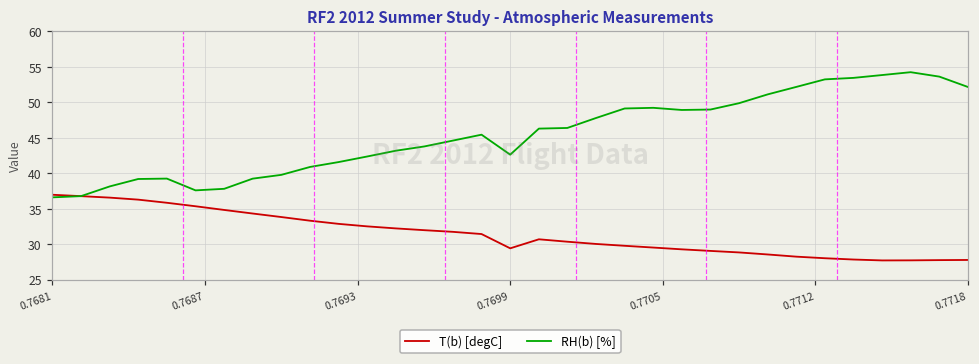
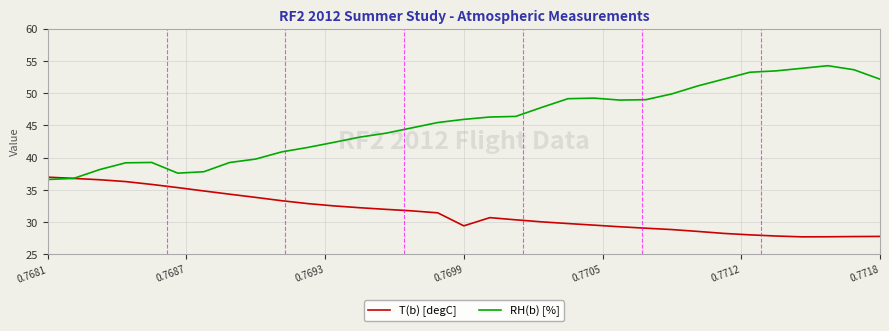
  {
    "T(b) [degC]": {
      "0.7699": 29,
      "0.7718": 28
    },
    "RH(b) [%]": {
-     "0.7699": 43,
+     "0.7699": 46,
      "0.7718": 52
    }
  }
